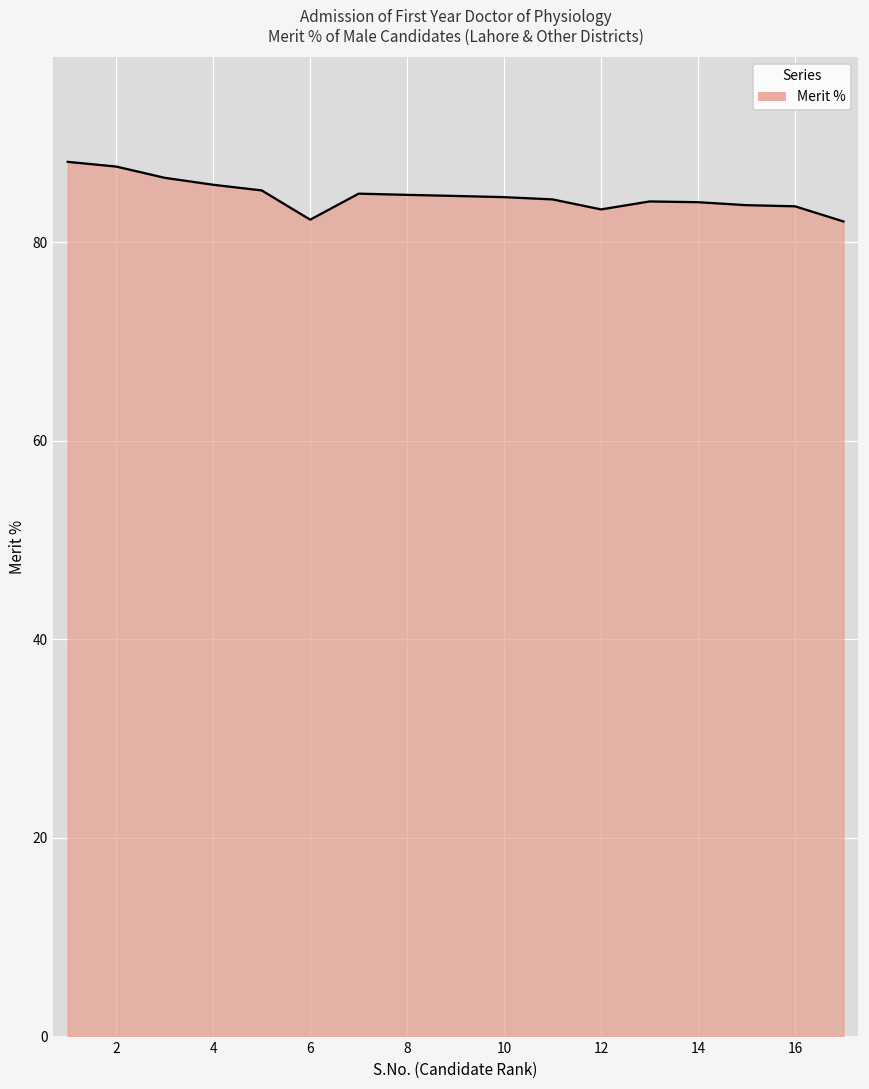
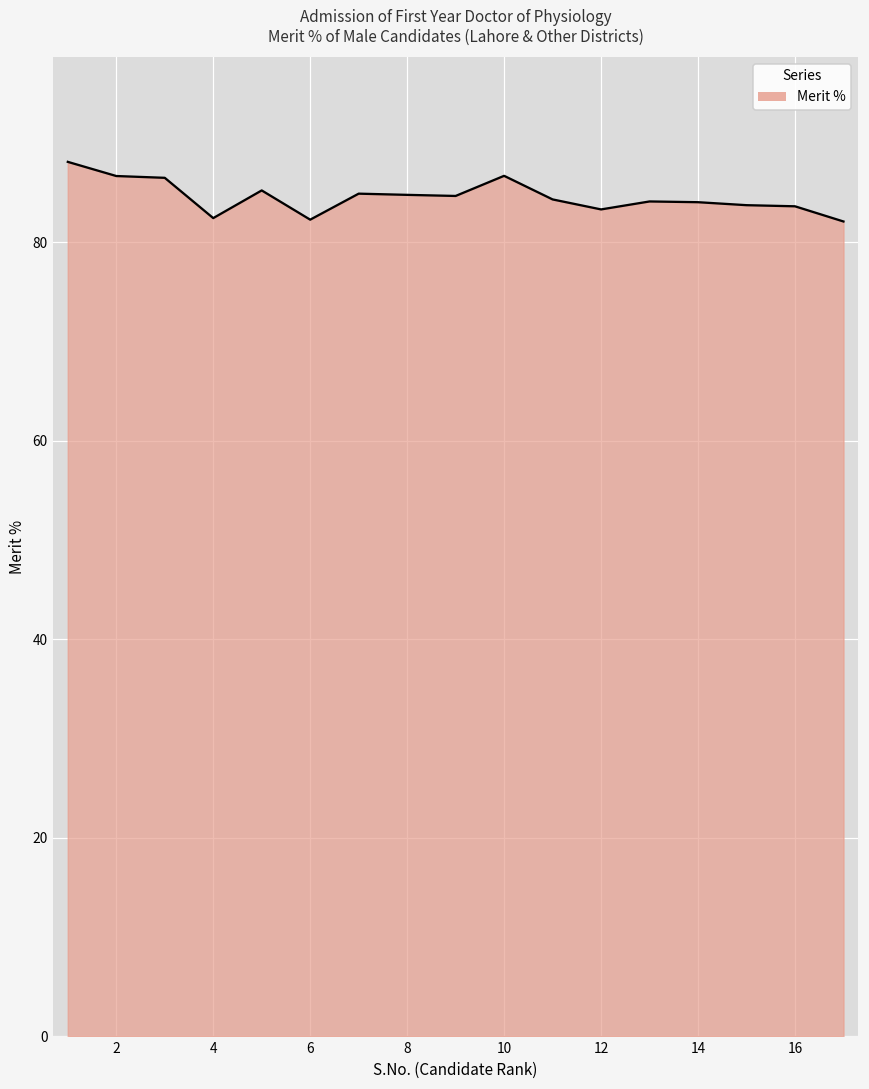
  {
-   "2": 88,
-   "4": 86,
+   "2": 87,
+   "4": 82,
    "6": 82,
    "8": 85,
-   "10": 85,
+   "10": 87,
    "12": 83,
    "14": 84,
    "16": 84
  }
